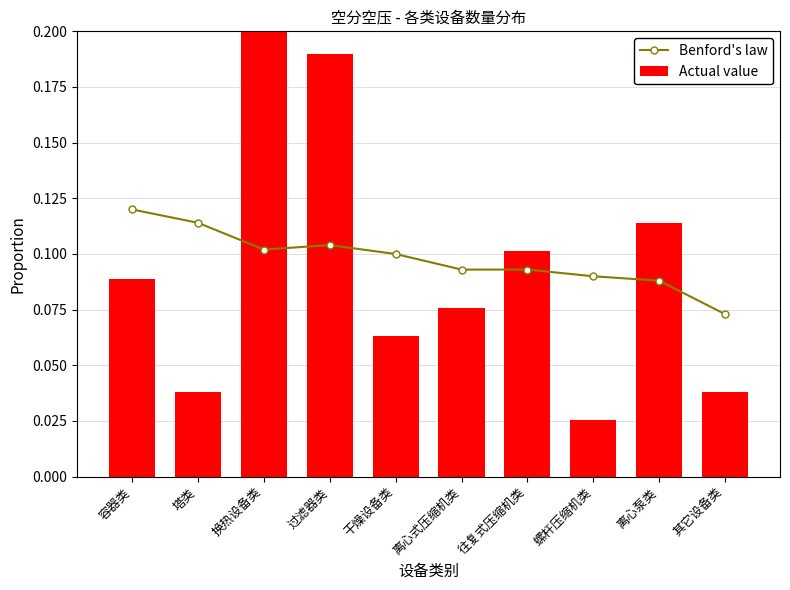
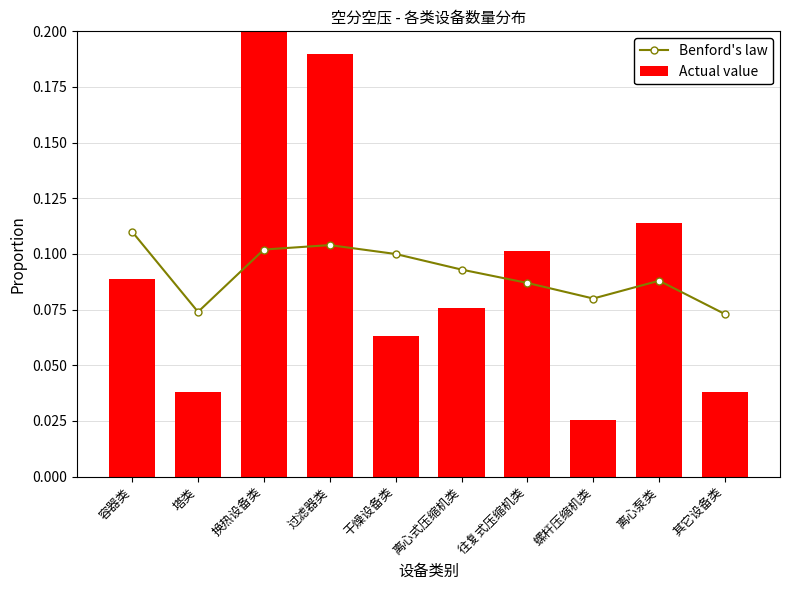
  {
    "Actual value": {
      "容器类": 0.089,
      "塔类": 0.038,
      "过滤器类": 0.190,
      "干燥设备类": 0.063,
      "离心式压缩机类": 0.076,
      "往复式压缩机类": 0.101,
      "螺杆压缩机类": 0.025,
      "离心泵类": 0.114,
      "其它设备类": 0.038
    },
    "Benford's law": {
-     "容器类": 0.12,
-     "塔类": 0.114,
+     "容器类": 0.11,
+     "塔类": 0.074,
      "换热设备类": 0.102,
      "过滤器类": 0.104,
      "干燥设备类": 0.100,
      "离心式压缩机类": 0.093,
-     "往复式压缩机类": 0.093,
-     "螺杆压缩机类": 0.09,
+     "往复式压缩机类": 0.087,
+     "螺杆压缩机类": 0.08,
      "离心泵类": 0.088,
      "其它设备类": 0.073
    }
  }
